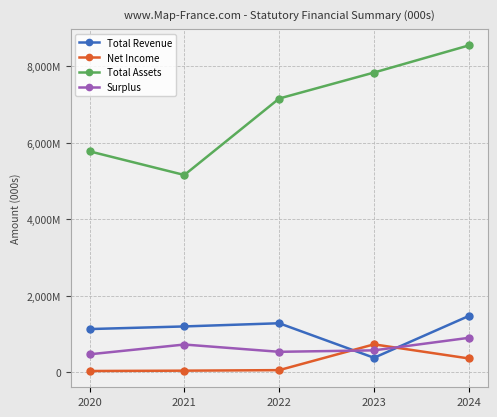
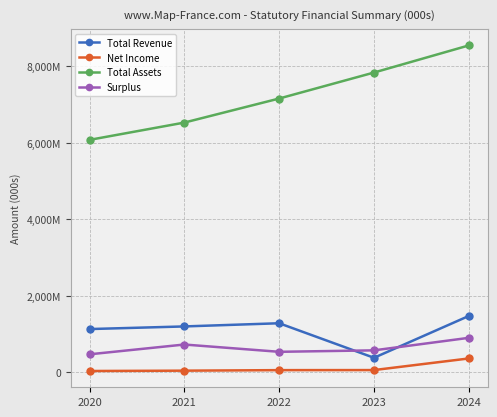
  {
    "Total Revenue": {
      "2020": "1,100,000,000",
      "2021": "1,200,000,000",
      "2022": "1,300,000,000",
      "2023": "400,000,000",
      "2024": "1,500,000,000"
    },
    "Net Income": {
      "2020": "0",
      "2021": "0",
      "2022": "100,000,000",
-     "2023": "700,000,000",
+     "2023": "100,000,000",
      "2024": "400,000,000"
    },
    "Total Assets": {
-     "2020": "5,800,000,000",
-     "2021": "5,200,000,000",
+     "2020": "6,100,000,000",
+     "2021": "6,500,000,000",
      "2022": "7,200,000,000",
      "2023": "7,800,000,000",
      "2024": "8,500,000,000"
    },
    "Surplus": {
      "2020": "500,000,000",
      "2021": "700,000,000",
      "2022": "500,000,000",
      "2023": "600,000,000",
      "2024": "900,000,000"
    }
  }
